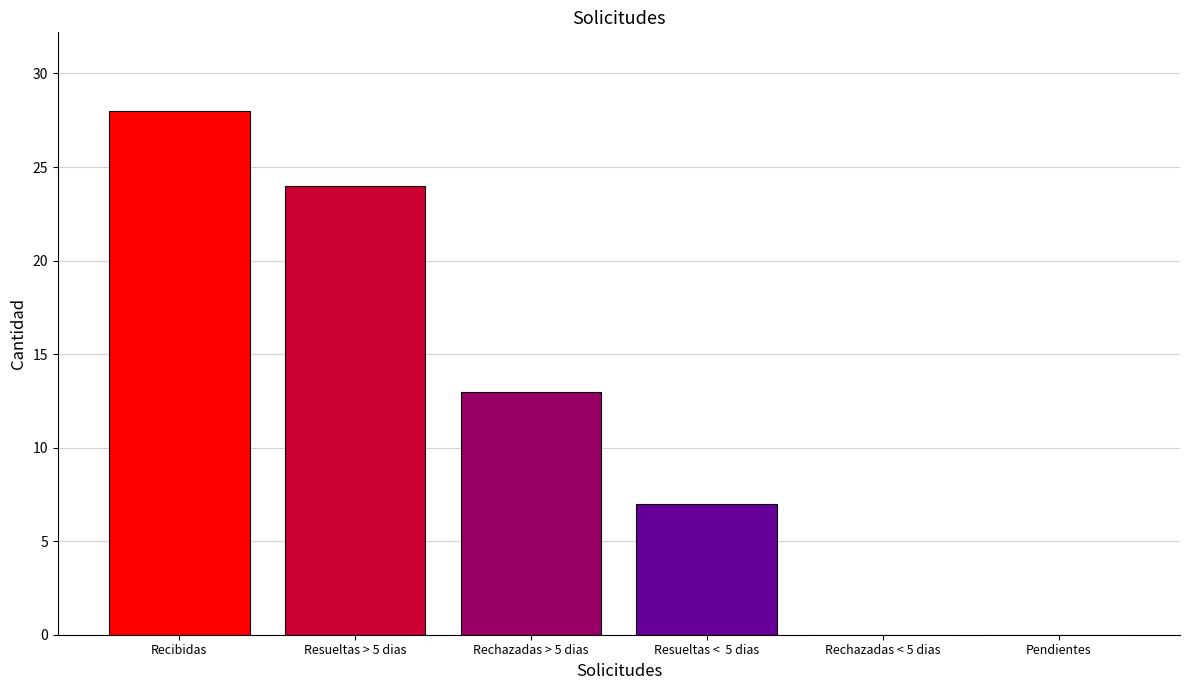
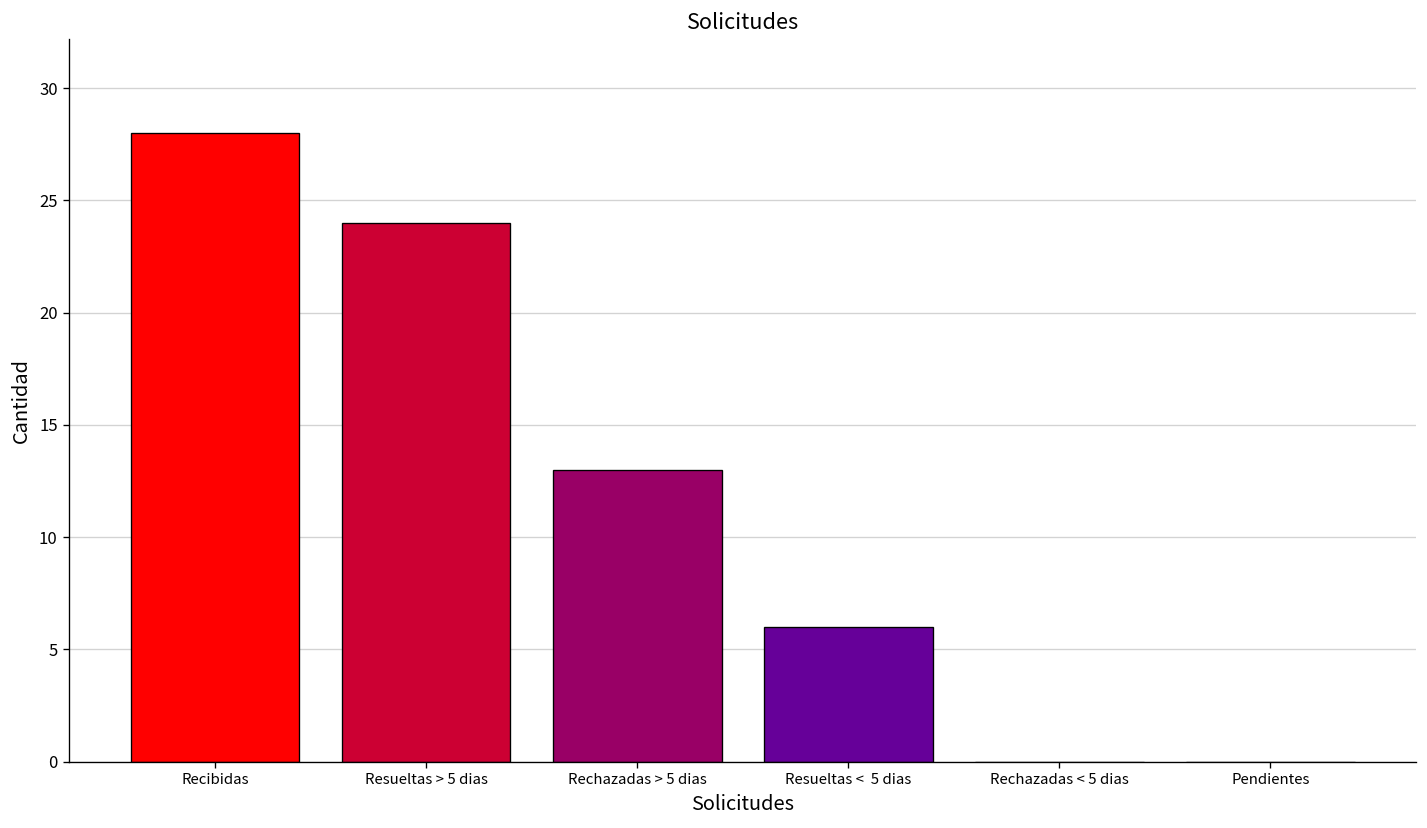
  {
    "Recibidas": 28,
    "Resueltas > 5 dias": 24,
    "Rechazadas > 5 dias": 13,
-   "Resueltas < 5 dias": 7,
+   "Resueltas < 5 dias": 6,
    "Rechazadas < 5 dias": 0,
    "Pendientes": 0
  }
